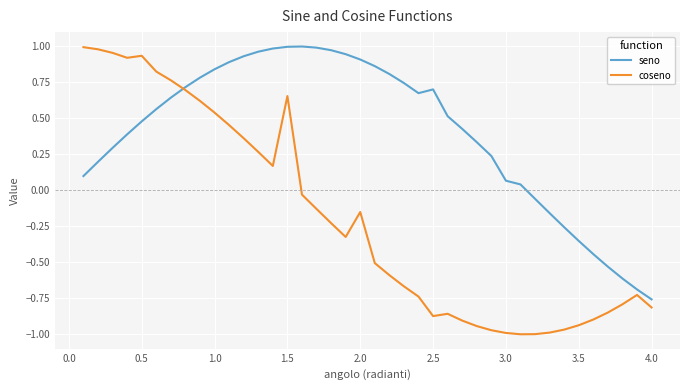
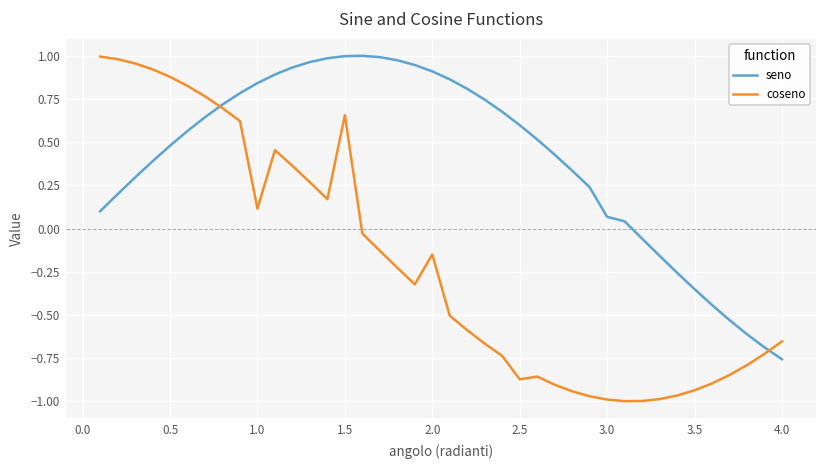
  {
    "seno": {
      "0.5": 0.48,
      "1.0": 0.84,
      "1.5": 1.00,
      "2.0": 0.91,
-     "2.5": 0.70,
+     "2.5": 0.60,
      "3.0": 0.07,
      "3.5": -0.35,
      "4.0": -0.76
    },
    "coseno": {
-     "0.5": 0.94,
-     "1.0": 0.54,
+     "0.5": 0.88,
+     "1.0": 0.12,
      "1.5": 0.66,
      "2.0": -0.15,
      "2.5": -0.87,
      "3.0": -0.99,
      "3.5": -0.94,
-     "4.0": -0.81
+     "4.0": -0.65
    }
  }
